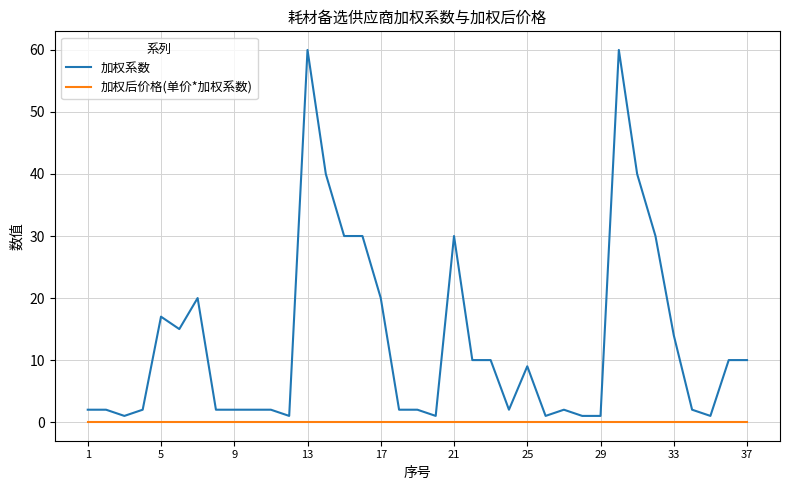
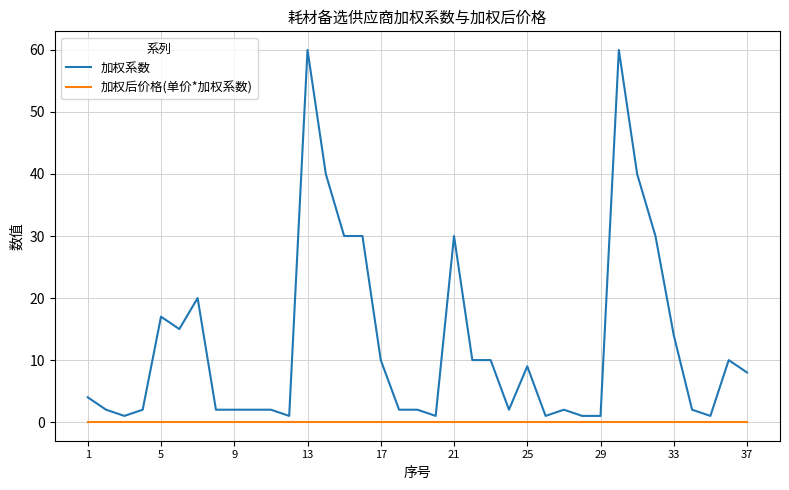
  {
    "加权系数": {
-     "1": 2,
+     "1": 4,
      "5": 17,
      "9": 2,
      "13": 60,
-     "17": 20,
+     "17": 10,
      "21": 30,
      "25": 9,
      "29": 1,
      "33": 14,
-     "37": 10
+     "37": 8
    },
    "加权后价格(单价*加权系数)": {
      "1": 0,
      "5": 0,
      "9": 0,
      "13": 0,
      "17": 0,
      "21": 0,
      "25": 0,
      "29": 0,
      "33": 0,
      "37": 0
    }
  }
